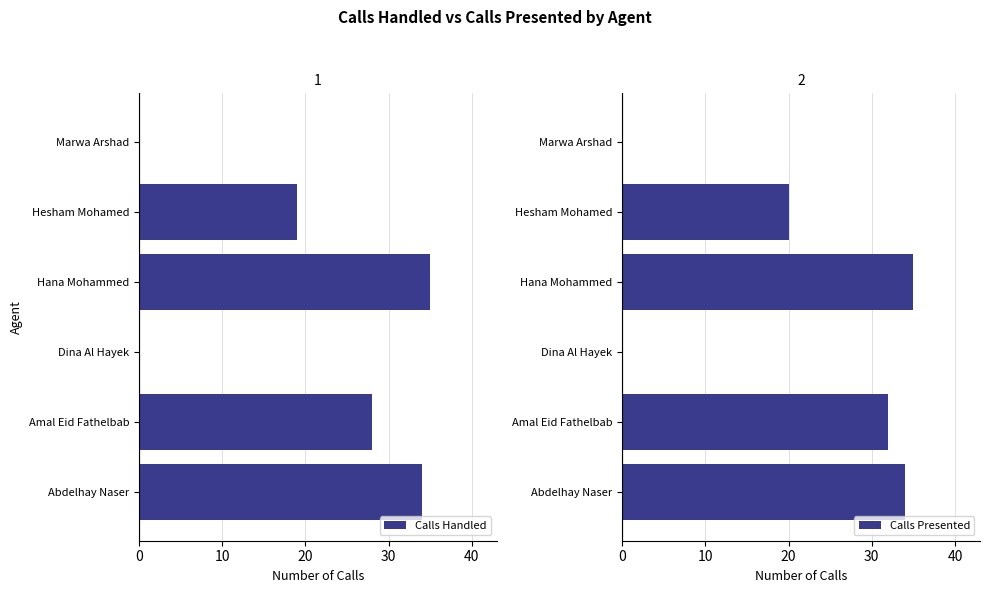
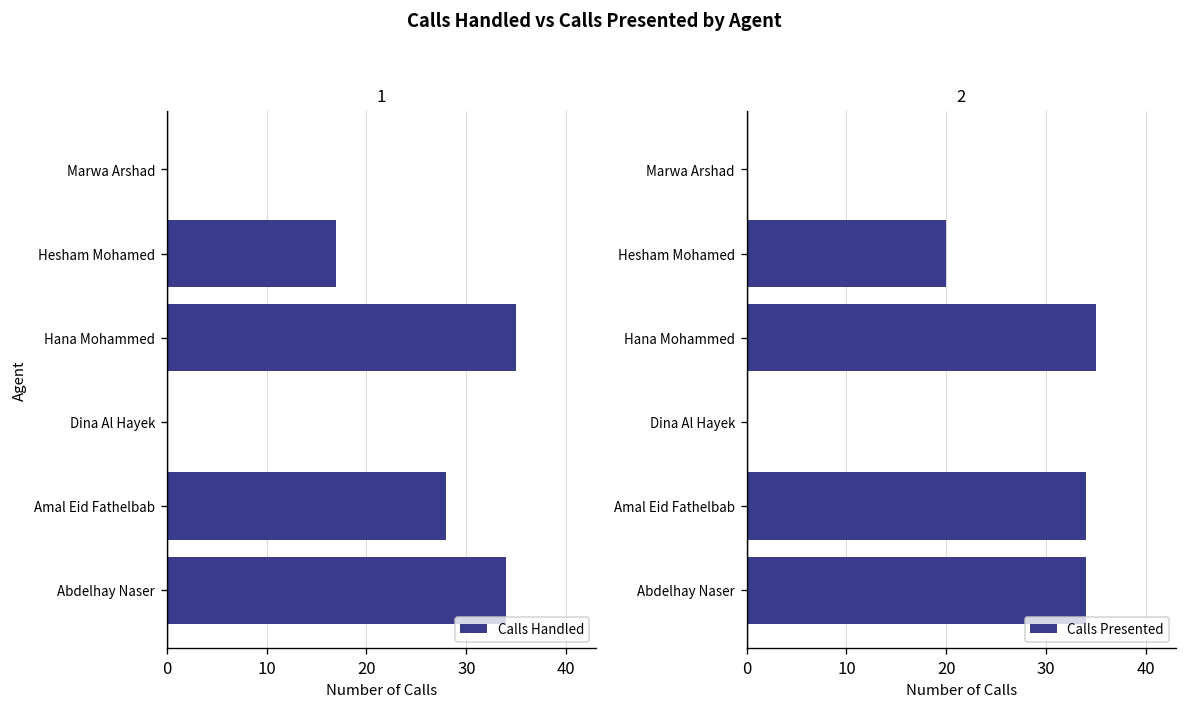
  {
    "1": {
      "Marwa Arshad": 0,
-     "Hesham Mohamed": 19,
+     "Hesham Mohamed": 17,
      "Hana Mohammed": 35,
      "Dina Al Hayek": 0,
      "Amal Eid Fathelbab": 28,
      "Abdelhay Naser": 34
    },
    "2": {
      "Marwa Arshad": 0,
      "Hesham Mohamed": 20,
      "Hana Mohammed": 35,
      "Dina Al Hayek": 0,
-     "Amal Eid Fathelbab": 32,
+     "Amal Eid Fathelbab": 34,
      "Abdelhay Naser": 34
    }
  }
